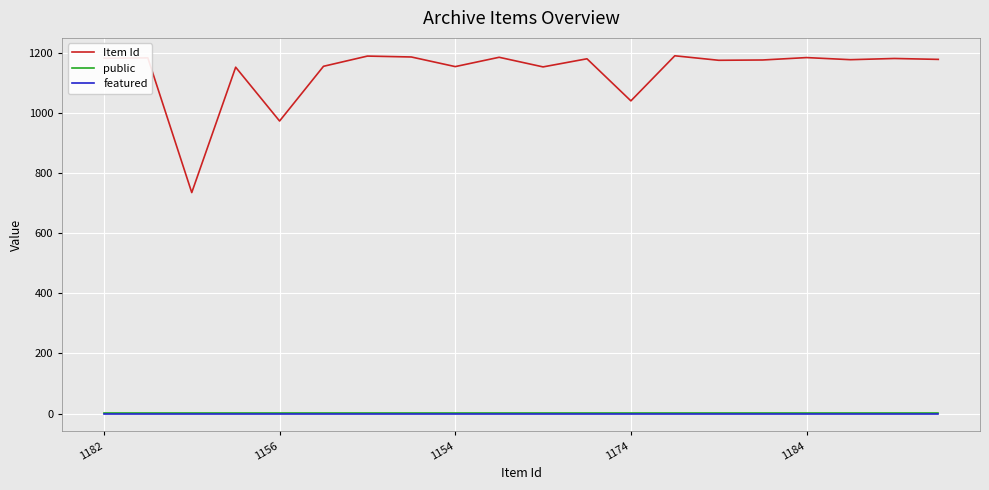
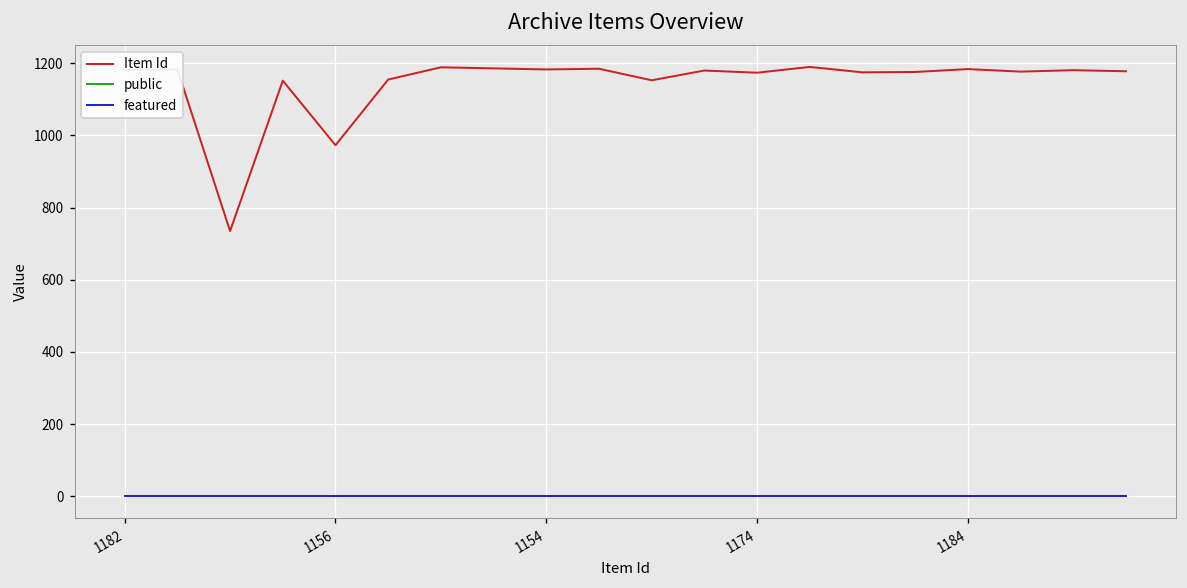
  {
    "Item Id": {
      "1156": 970,
-     "1154": 1150,
-     "1174": 1040,
+     "1154": 1180,
+     "1174": 1170,
      "1184": 1180
    }
  }
